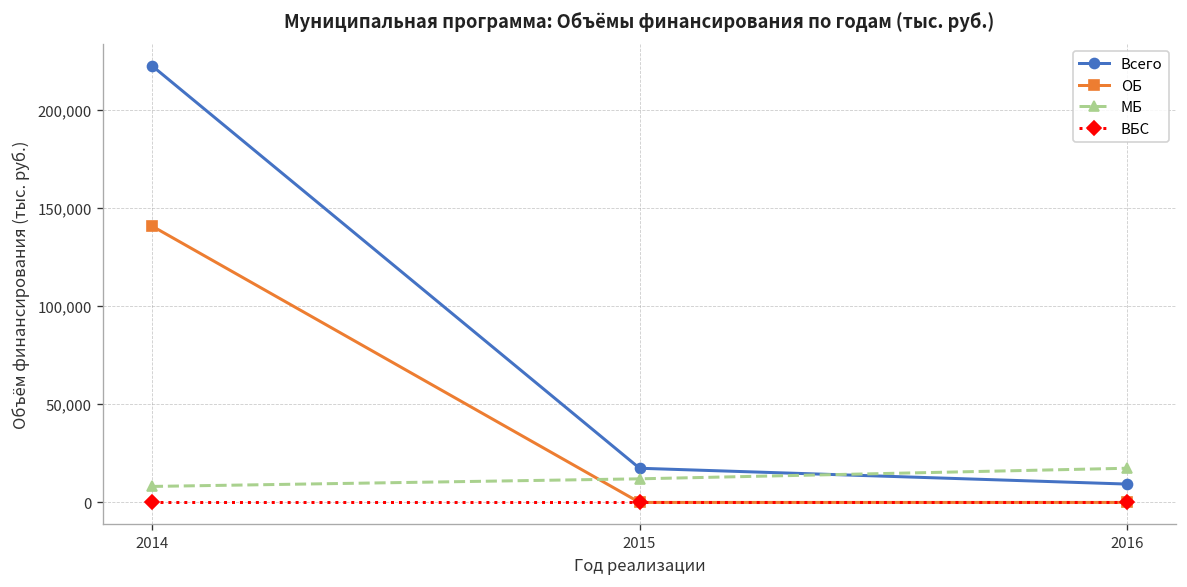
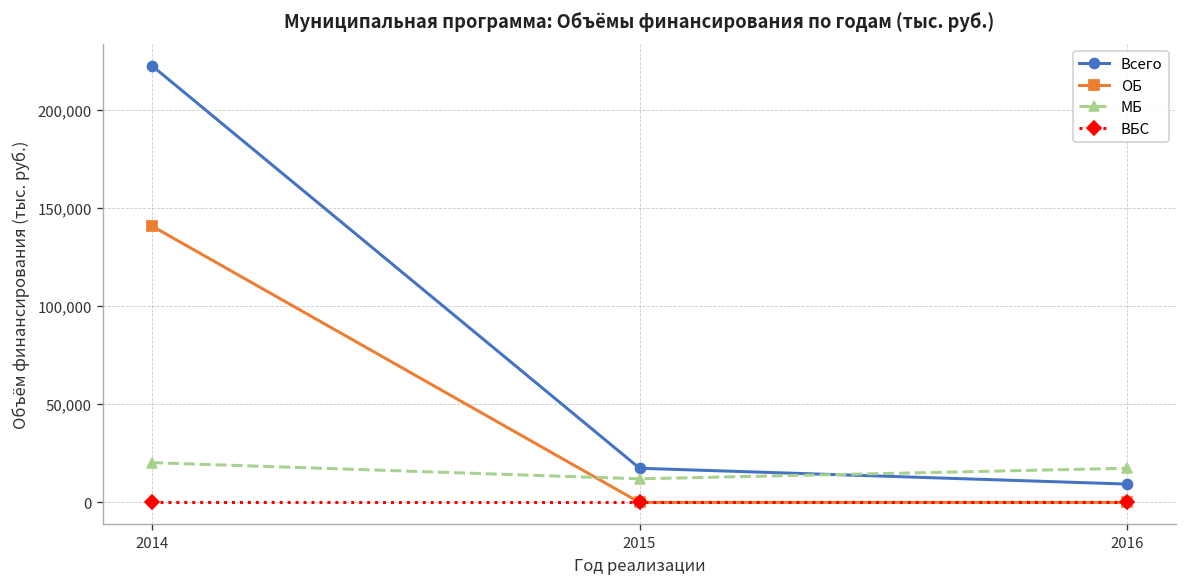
  {
    "Всего": {
      "2014": "222,000",
      "2015": "17,000",
      "2016": "9,000"
    },
    "ОБ": {
      "2014": "141,000"
    },
    "МБ": {
-     "2014": "8,000",
+     "2014": "20,000",
      "2015": "12,000",
      "2016": "17,000"
    },
    "ВБС": {
      "2014": "0"
    }
  }
